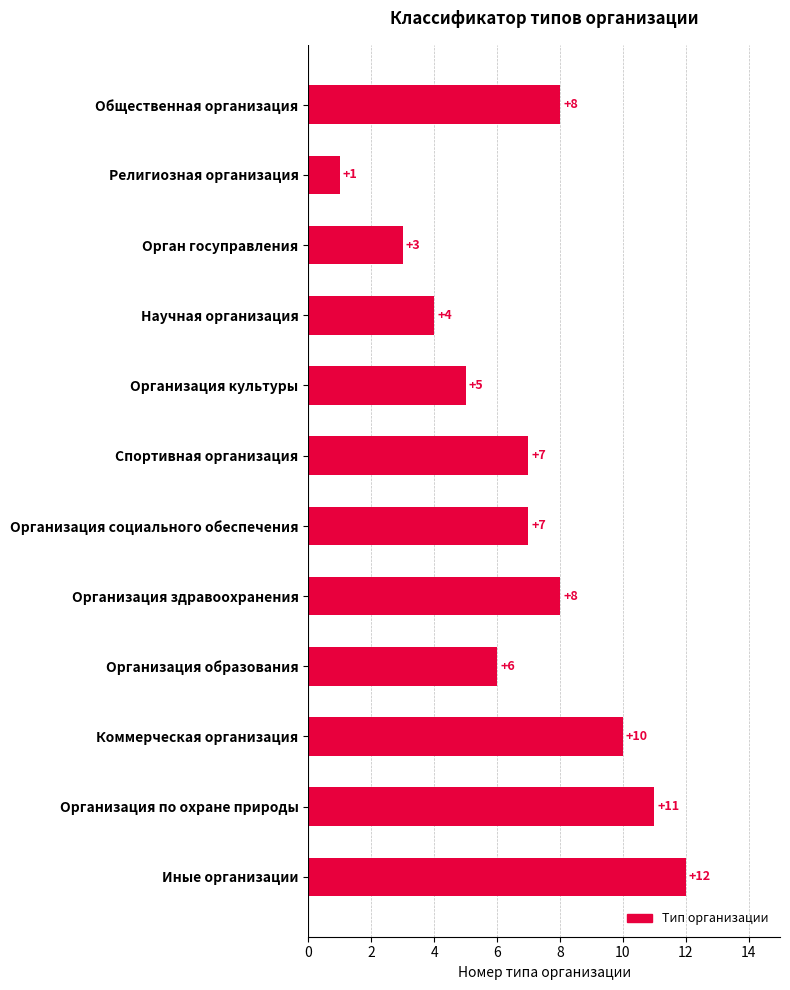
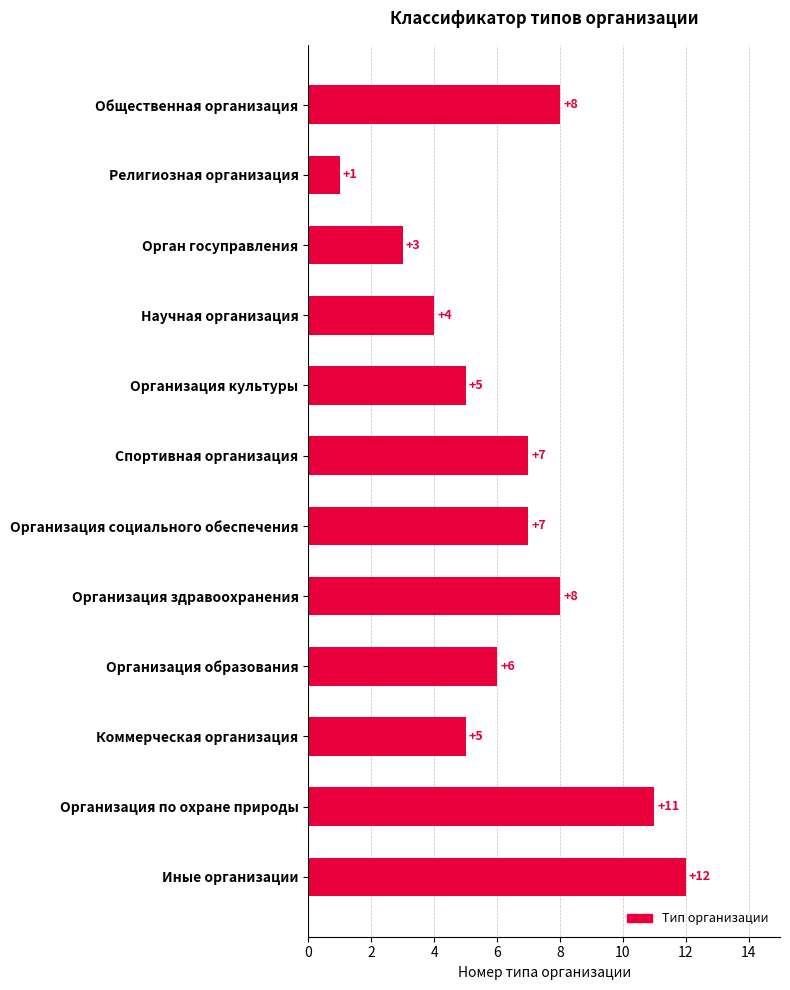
  {
    "Общественная организация": "+8",
    "Религиозная организация": "+1",
    "Орган госуправления": "+3",
    "Научная организация": "+4",
    "Организация культуры": "+5",
    "Спортивная организация": "+7",
    "Организация социального обеспечения": "+7",
    "Организация здравоохранения": "+8",
    "Организация образования": "+6",
-   "Коммерческая организация": "+10",
+   "Коммерческая организация": "+5",
    "Организация по охране природы": "+11",
    "Иные организации": "+12"
  }
